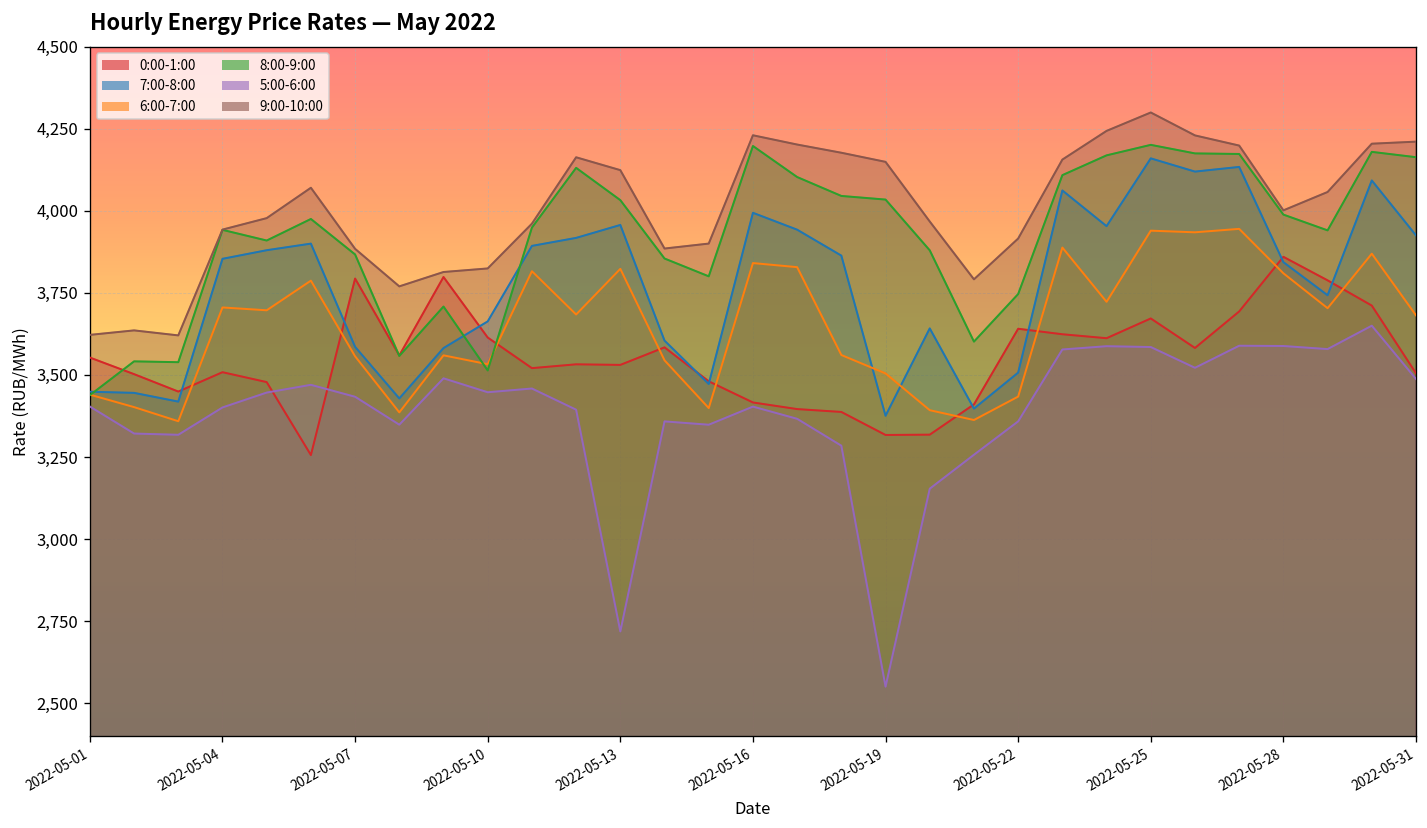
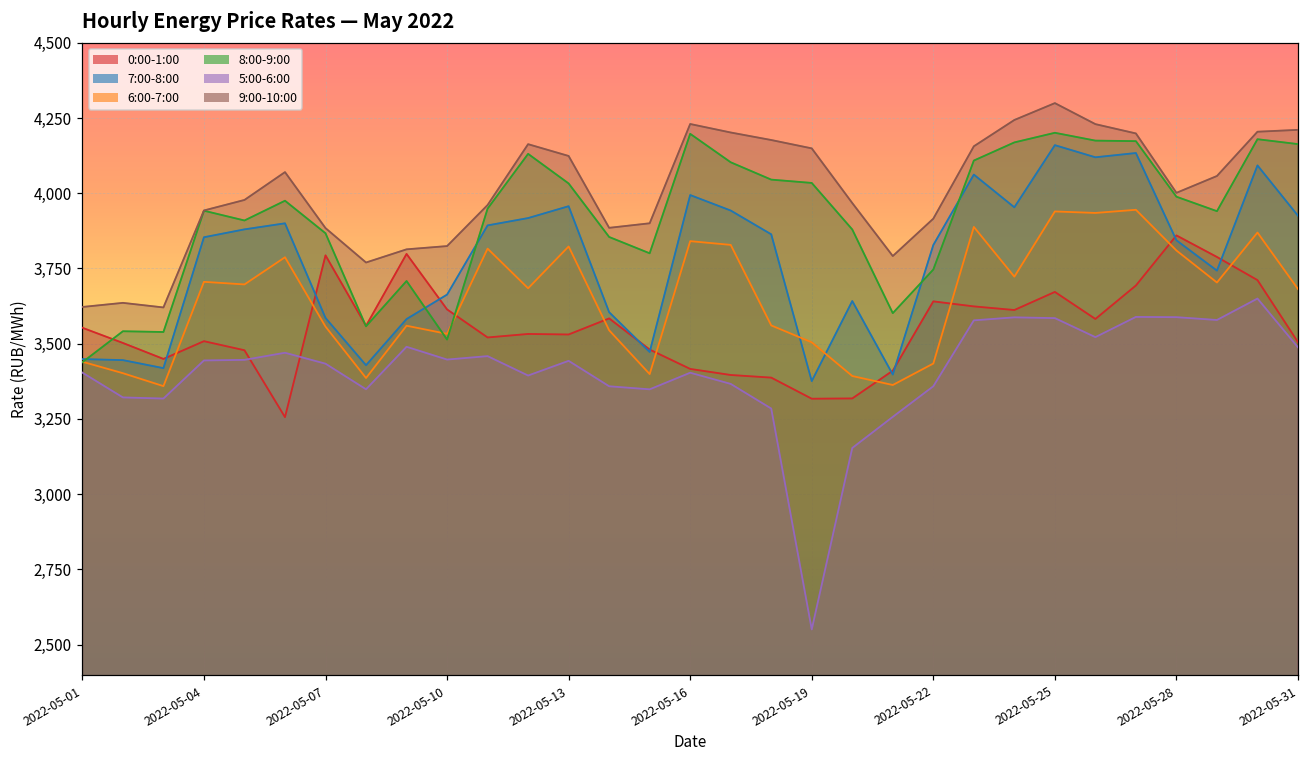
  {
    "7:00-8:00": {
      "2022-05-04": "3,850",
      "2022-05-07": "3,590",
      "2022-05-10": "3,660",
      "2022-05-13": "3,960",
      "2022-05-16": "3,990",
      "2022-05-19": "3,380",
-     "2022-05-22": "3,510",
+     "2022-05-22": "3,830",
      "2022-05-25": "4,160",
      "2022-05-28": "3,840",
      "2022-05-31": "3,930"
    },
    "8:00-9:00": {
      "2022-05-07": "3,870",
      "2022-05-10": "3,510",
      "2022-05-13": "4,030",
      "2022-05-16": "4,200",
      "2022-05-19": "4,030",
      "2022-05-22": "3,750",
      "2022-05-25": "4,200",
      "2022-05-28": "3,990",
      "2022-05-31": "4,160"
    },
    "5:00-6:00": {
      "2022-05-01": "3,400",
-     "2022-05-04": "3,400",
+     "2022-05-04": "3,440",
      "2022-05-07": "3,430",
      "2022-05-10": "3,450",
-     "2022-05-13": "2,720",
+     "2022-05-13": "3,440",
      "2022-05-16": "3,400",
      "2022-05-19": "2,550",
      "2022-05-22": "3,360",
      "2022-05-25": "3,590",
      "2022-05-28": "3,590",
      "2022-05-31": "3,490"
    }
  }
